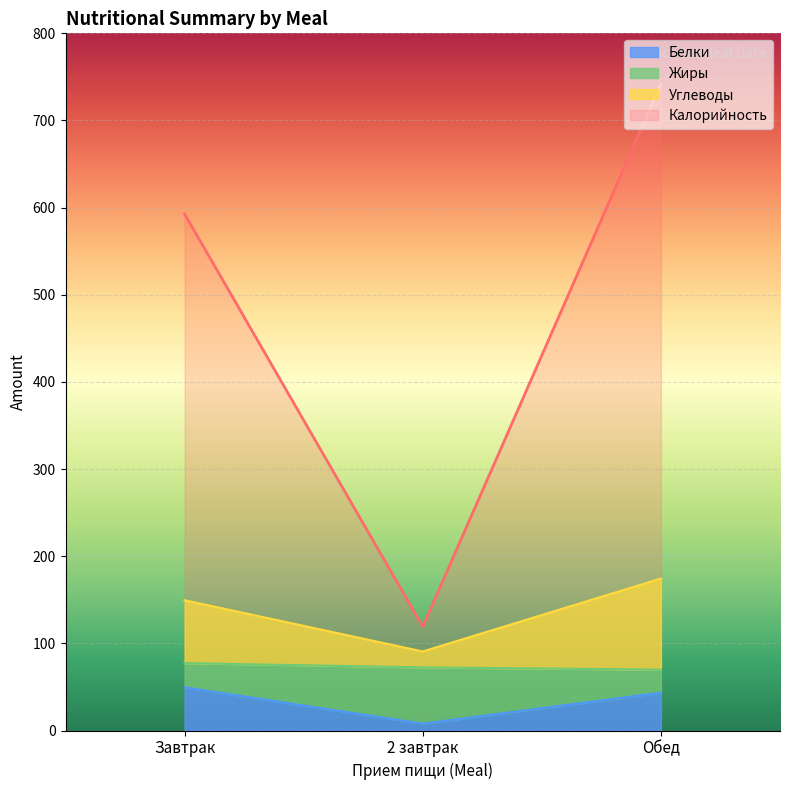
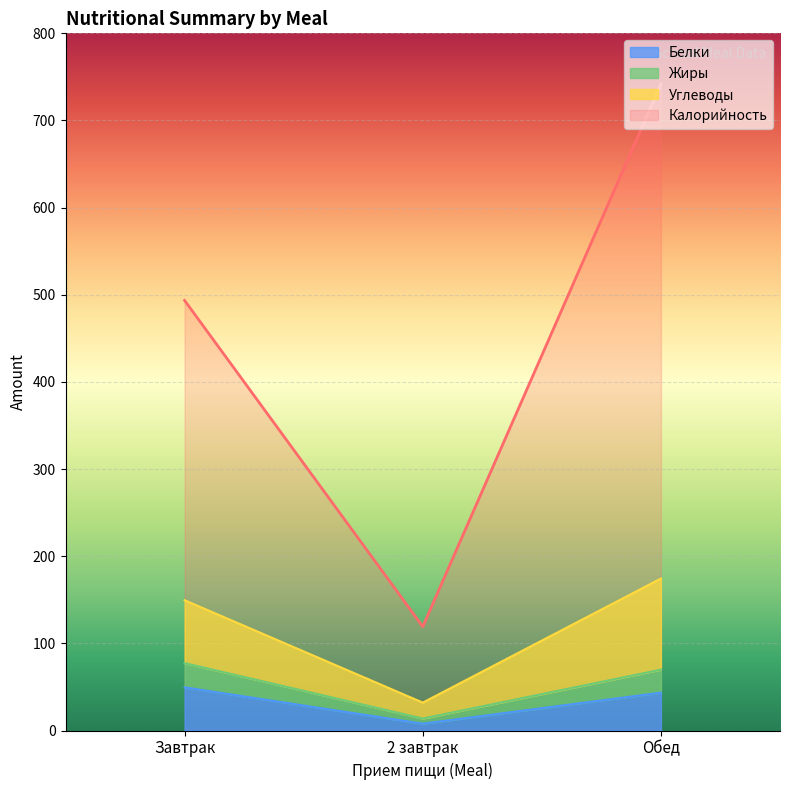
  {
    "Белки": {
      "Завтрак": 50,
      "2 завтрак": 10,
      "Обед": 40
    },
    "Жиры": {
      "Завтрак": 30,
-     "2 завтрак": 60,
+     "2 завтрак": 10,
      "Обед": 30
    },
    "Углеводы": {
      "Завтрак": 70,
      "2 завтрак": 20,
      "Обед": 100
    },
    "Калорийность": {
-     "Завтрак": 590,
+     "Завтрак": 490,
      "2 завтрак": 120
    }
  }
